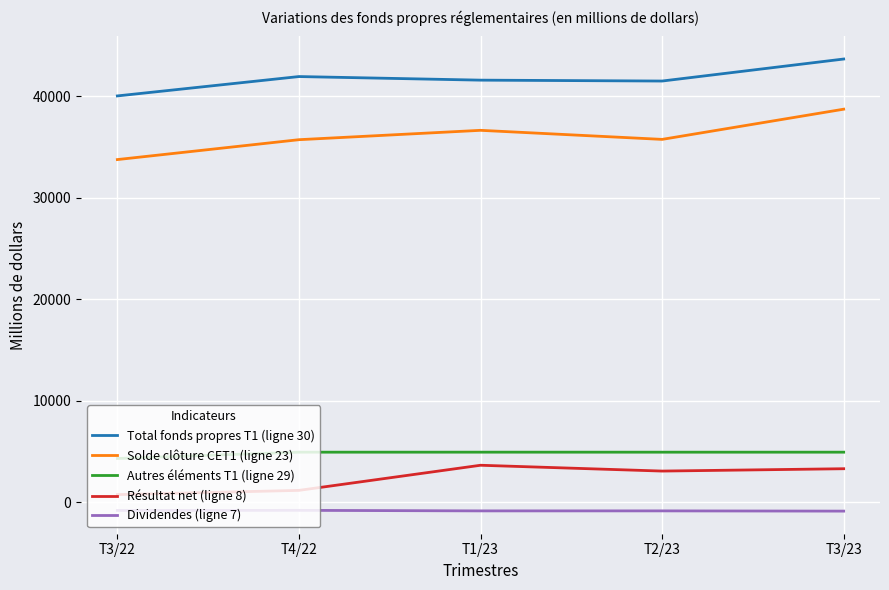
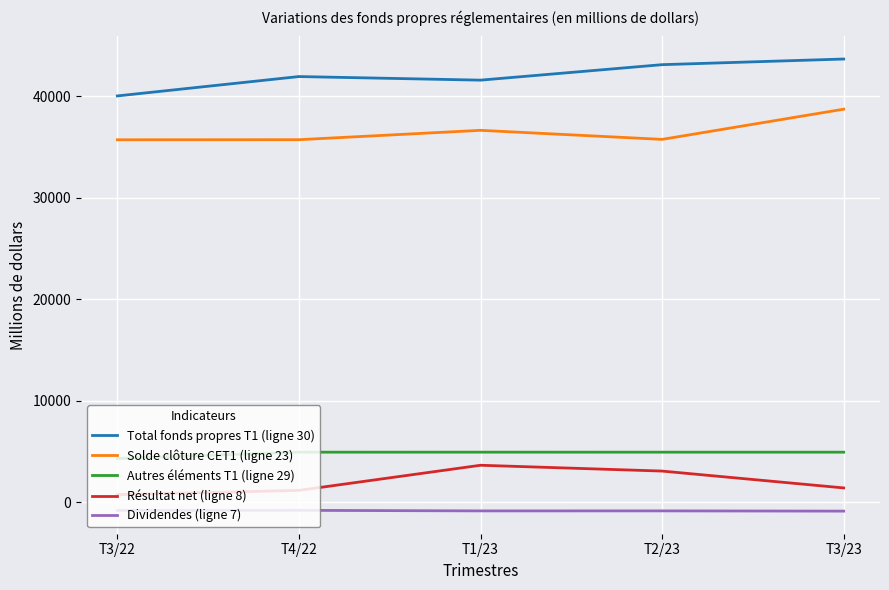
  {
    "Total fonds propres T1 (ligne 30)": {
      "T3/22": 40000,
      "T4/22": 41900,
      "T1/23": 41600,
-     "T2/23": 41500,
+     "T2/23": 43100,
      "T3/23": 43700
    },
    "Solde clôture CET1 (ligne 23)": {
-     "T3/22": 33800,
+     "T3/22": 35700,
      "T4/22": 35700,
      "T1/23": 36600,
      "T2/23": 35800,
      "T3/23": 38700
    },
    "Autres éléments T1 (ligne 29)": {
      "T1/23": 4900,
      "T2/23": 4900,
      "T3/23": 4900
    },
    "Résultat net (ligne 8)": {
      "T1/23": 3700,
      "T2/23": 3100,
-     "T3/23": 3300
+     "T3/23": 1400
    },
    "Dividendes (ligne 7)": {
      "T1/23": -800,
      "T2/23": -800,
      "T3/23": -900
    }
  }
